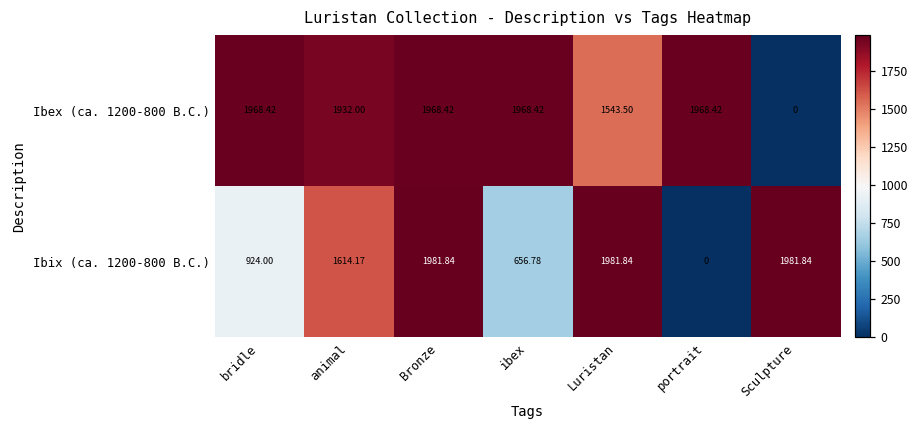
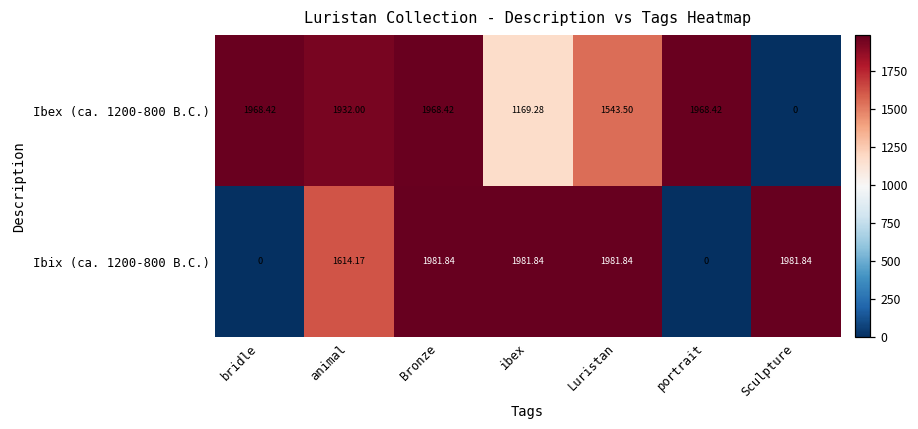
  {
    "Ibex (ca. 1200-800 B.C.)": {
      "bridle": 1968.42,
      "animal": 1932.00,
      "Bronze": 1968.42,
-     "ibex": 1968.42,
+     "ibex": 1169.28,
      "Luristan": 1543.50,
      "portrait": 1968.42,
      "Sculpture": 0
    },
    "Ibix (ca. 1200-800 B.C.)": {
-     "bridle": 924.00,
+     "bridle": 0,
      "animal": 1614.17,
      "Bronze": 1981.84,
-     "ibex": 656.78,
+     "ibex": 1981.84,
      "Luristan": 1981.84,
      "portrait": 0,
      "Sculpture": 1981.84
    }
  }
